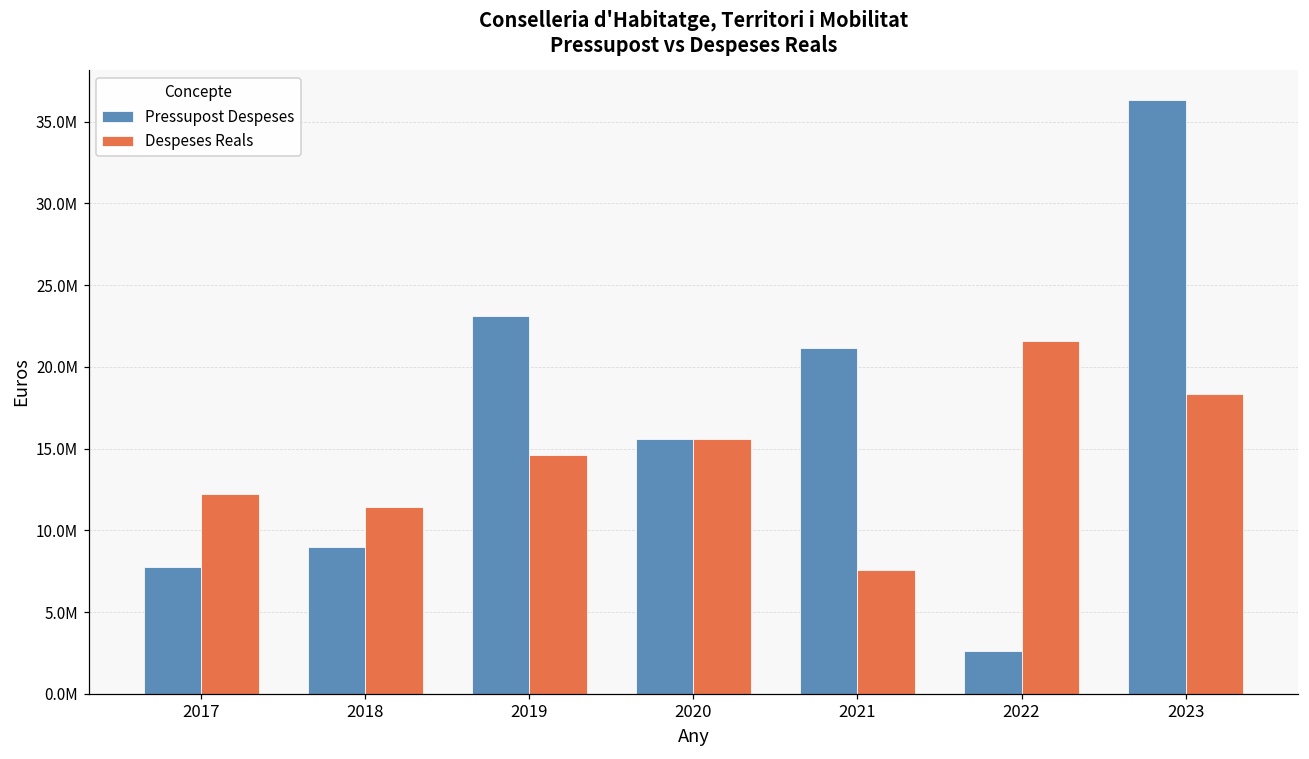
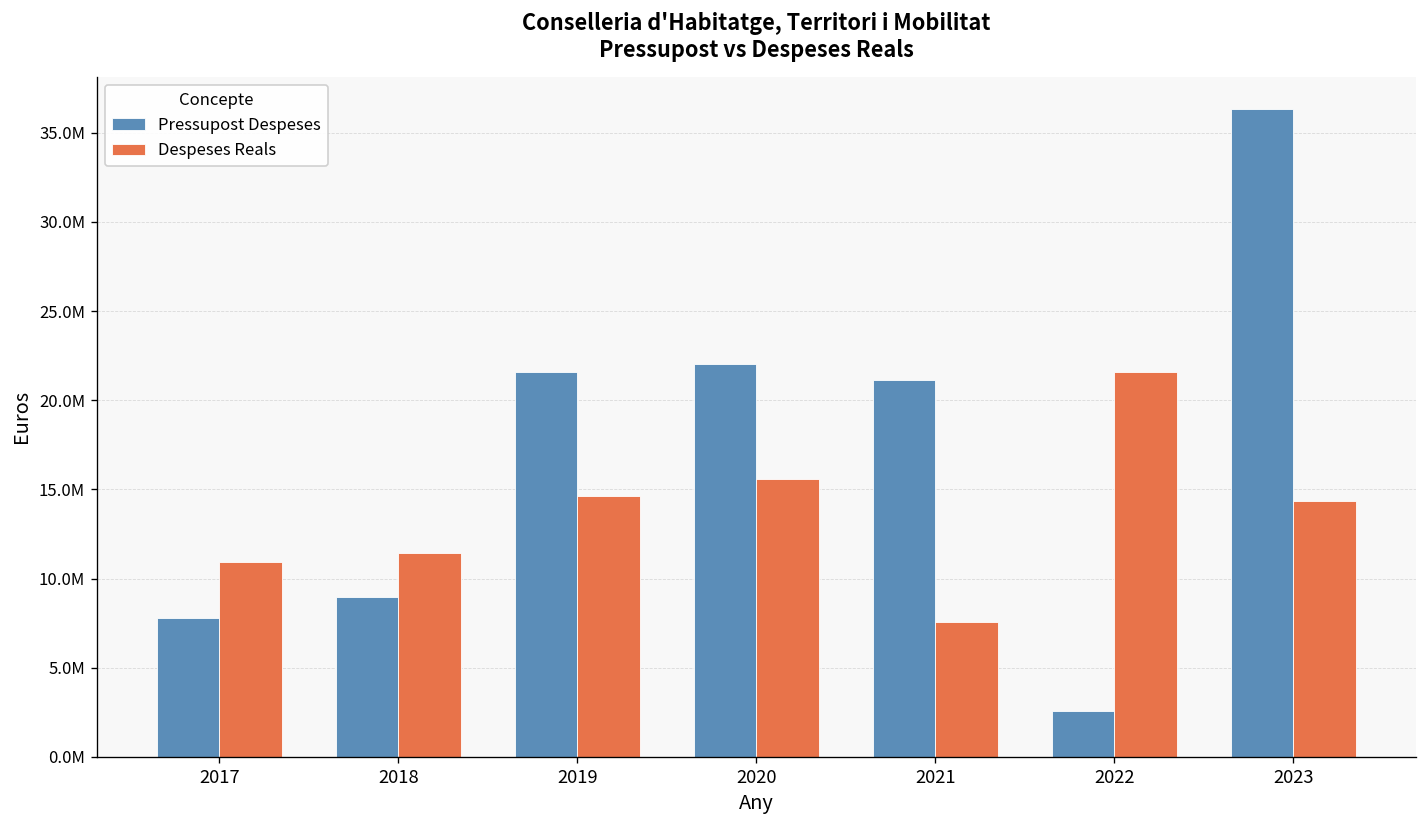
  {
    "Pressupost Despeses": {
      "2017": 7800000,
      "2018": 9000000,
-     "2019": 23100000,
-     "2020": 15600000,
+     "2019": 21600000,
+     "2020": 22000000,
      "2021": 21100000,
      "2022": 2600000,
      "2023": 36300000
    },
    "Despeses Reals": {
-     "2017": 12200000,
+     "2017": 10900000,
      "2018": 11500000,
      "2019": 14600000,
      "2020": 15600000,
      "2021": 7600000,
      "2022": 21600000,
-     "2023": 18400000
+     "2023": 14300000
    }
  }
